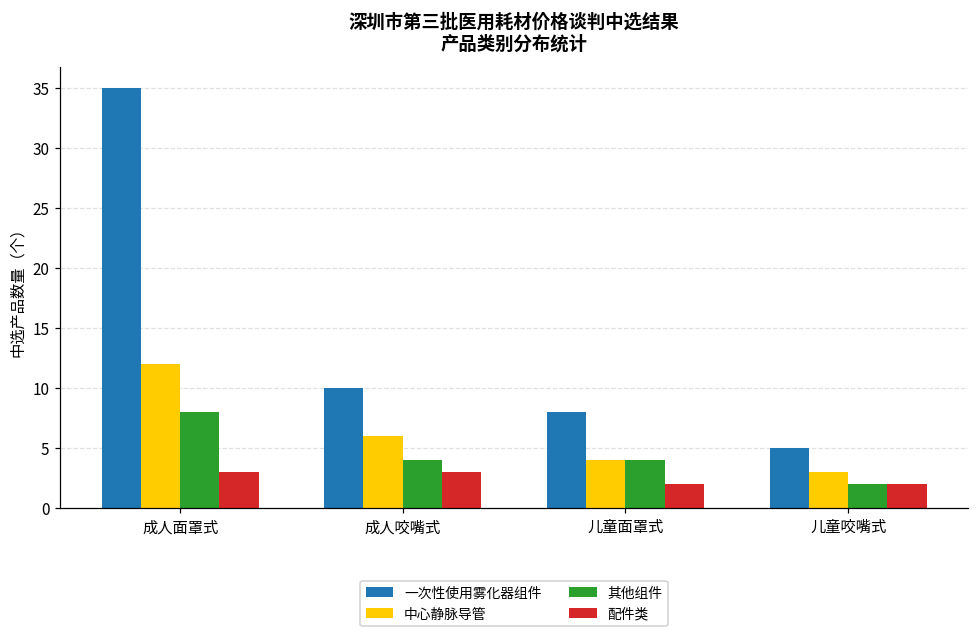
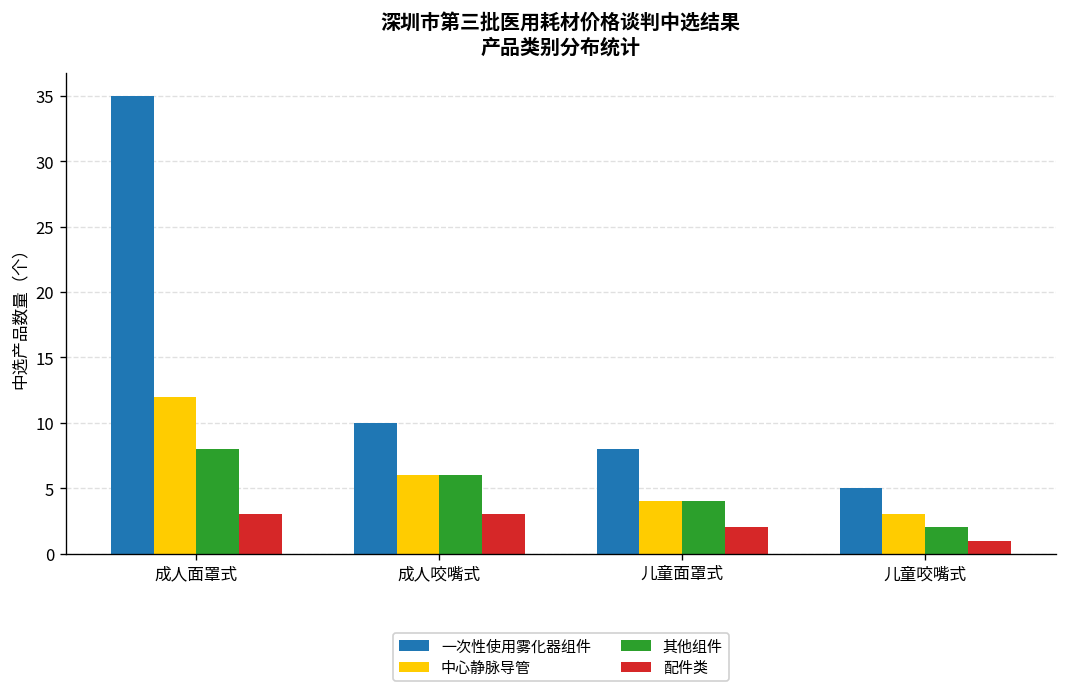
  {
    "一次性使用雾化器组件": {
      "成人面罩式": 35,
      "成人咬嘴式": 10,
      "儿童面罩式": 8,
      "儿童咬嘴式": 5
    },
    "中心静脉导管": {
      "成人面罩式": 12,
      "成人咬嘴式": 6,
      "儿童面罩式": 4,
      "儿童咬嘴式": 3
    },
    "其他组件": {
      "成人面罩式": 8,
-     "成人咬嘴式": 4,
+     "成人咬嘴式": 6,
      "儿童面罩式": 4,
      "儿童咬嘴式": 2
    },
    "配件类": {
      "成人面罩式": 3,
      "成人咬嘴式": 3,
      "儿童面罩式": 2,
-     "儿童咬嘴式": 2
+     "儿童咬嘴式": 1
    }
  }
